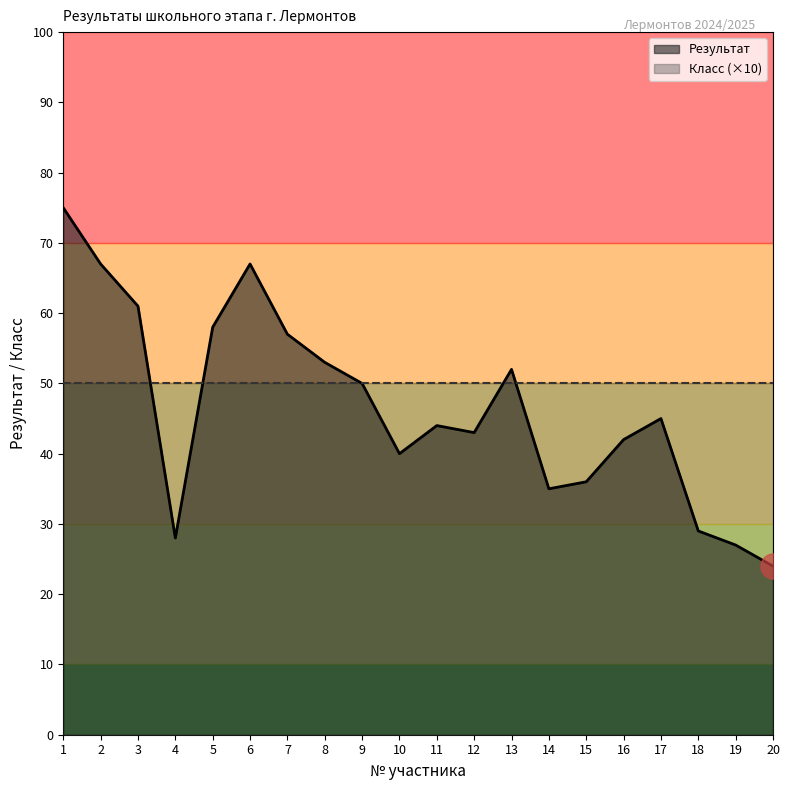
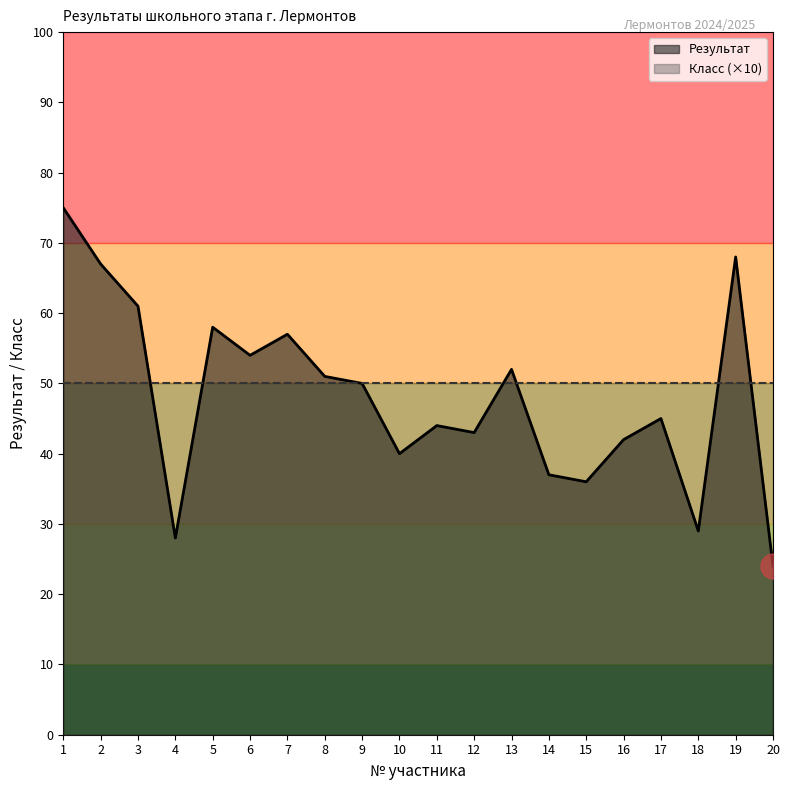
  {
    "Результат": {
      "1": 75,
      "2": 67,
      "3": 61,
      "4": 28,
      "5": 58,
-     "6": 67,
+     "6": 54,
      "7": 57,
-     "8": 53,
+     "8": 51,
      "10": 40,
      "11": 44,
      "12": 43,
      "13": 52,
-     "14": 35,
+     "14": 37,
      "15": 36,
      "16": 42,
      "17": 45,
      "18": 29,
-     "19": 27
+     "19": 68
    },
    "Класс (×10)": {
      "1": 50,
      "2": 50,
      "3": 50,
      "4": 50,
      "5": 50,
      "6": 50,
      "7": 50,
      "8": 50,
      "10": 50,
      "11": 50,
      "12": 50,
      "13": 50,
      "14": 50,
      "15": 50,
      "16": 50,
      "17": 50,
      "18": 50,
      "19": 50,
      "20": 50
    }
  }
